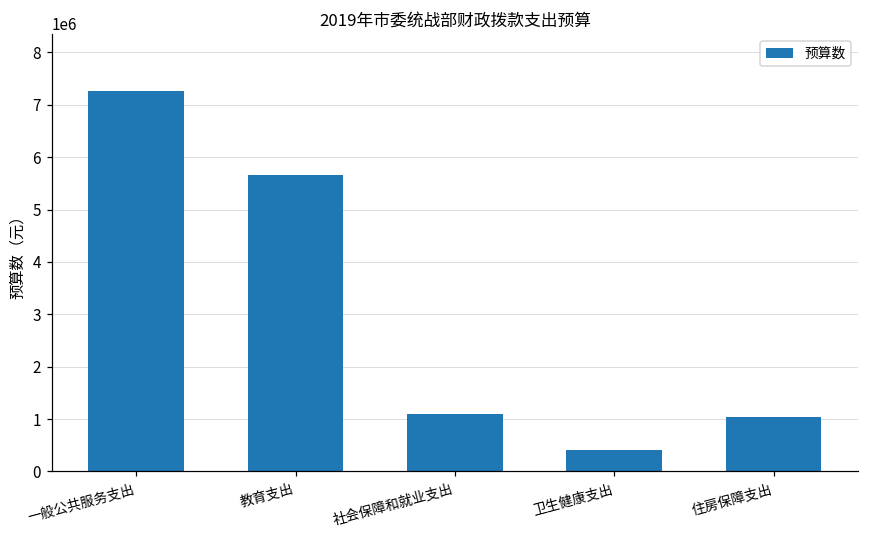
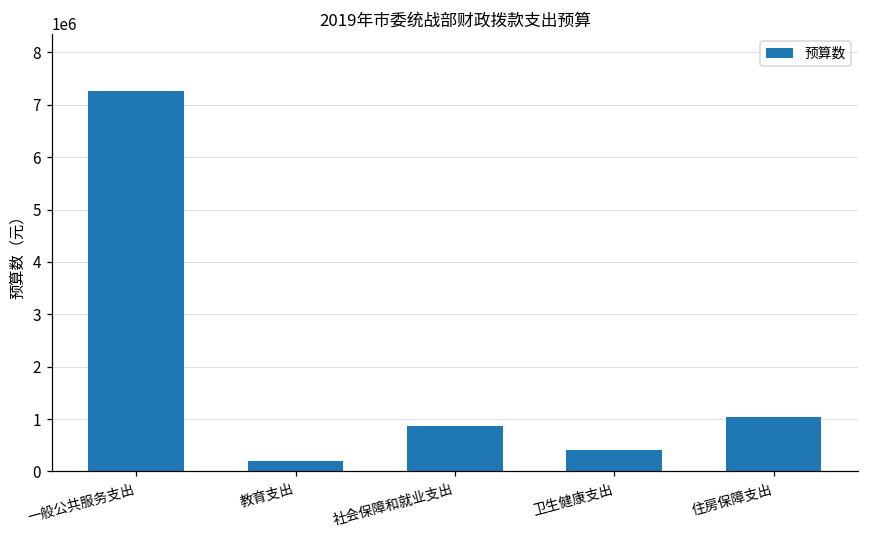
  {
    "一般公共服务支出": 7300000,
-   "教育支出": 5700000,
-   "社会保障和就业支出": 1100000,
+   "教育支出": 200000,
+   "社会保障和就业支出": 900000,
    "卫生健康支出": 400000,
    "住房保障支出": 1000000
  }
